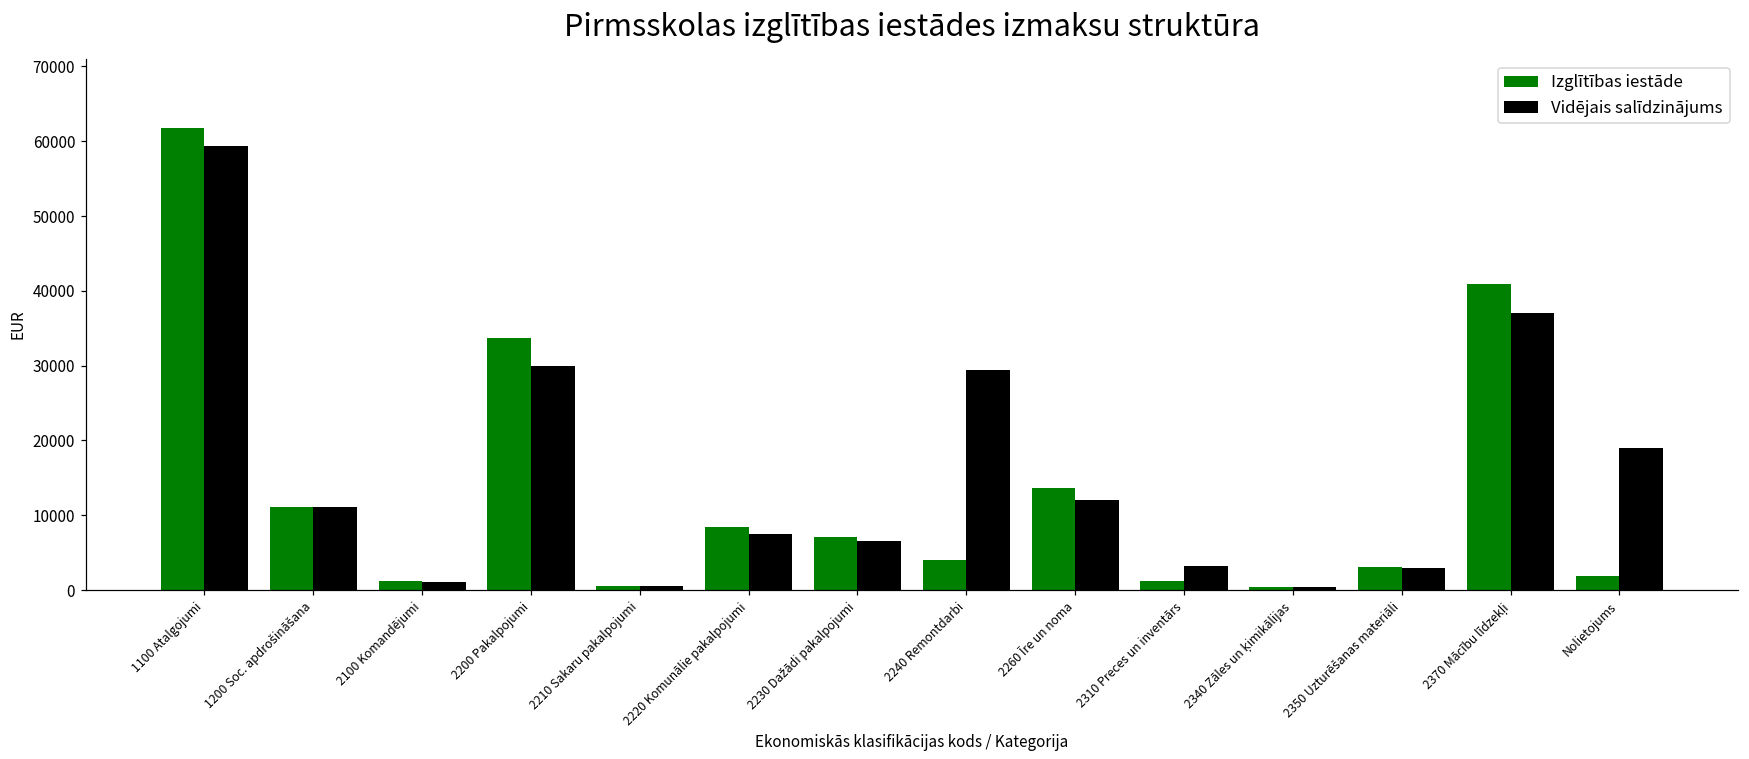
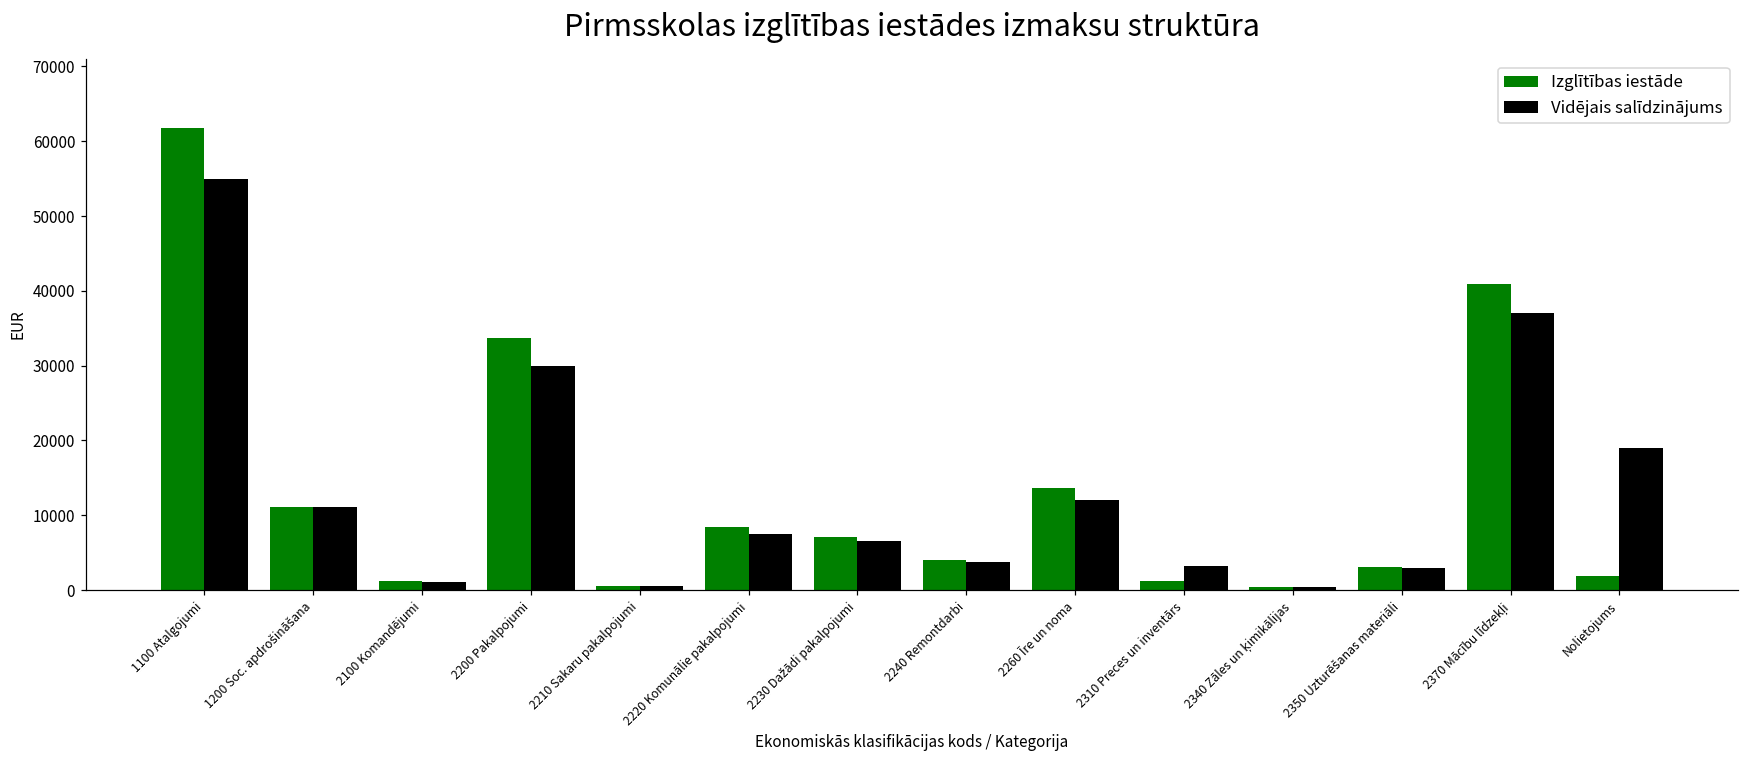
  {
    "Izglītības iestāde": {
      "1100 Atalgojumi": 62000,
      "1200 Soc. apdrošināšana": 11000,
      "2100 Komandējumi": 1000,
      "2200 Pakalpojumi": 34000,
      "2210 Sakaru pakalpojumi": 1000,
      "2220 Komunālie pakalpojumi": 8000,
      "2230 Dažādi pakalpojumi": 7000,
      "2240 Remontdarbi": 4000,
      "2260 Īre un noma": 14000,
      "2310 Preces un inventārs": 1000,
      "2340 Zāles un ķimikālijas": 0,
      "2350 Uzturēšanas materiāli": 3000,
      "2370 Mācību līdzekļi": 41000,
      "Nolietojums": 2000
    },
    "Vidējais salīdzinājums": {
-     "1100 Atalgojumi": 59000,
+     "1100 Atalgojumi": 55000,
      "1200 Soc. apdrošināšana": 11000,
      "2100 Komandējumi": 1000,
      "2200 Pakalpojumi": 30000,
      "2210 Sakaru pakalpojumi": 1000,
      "2220 Komunālie pakalpojumi": 8000,
      "2230 Dažādi pakalpojumi": 7000,
-     "2240 Remontdarbi": 29000,
+     "2240 Remontdarbi": 4000,
      "2260 Īre un noma": 12000,
      "2310 Preces un inventārs": 3000,
      "2340 Zāles un ķimikālijas": 0,
      "2350 Uzturēšanas materiāli": 3000,
      "2370 Mācību līdzekļi": 37000,
      "Nolietojums": 19000
    }
  }
